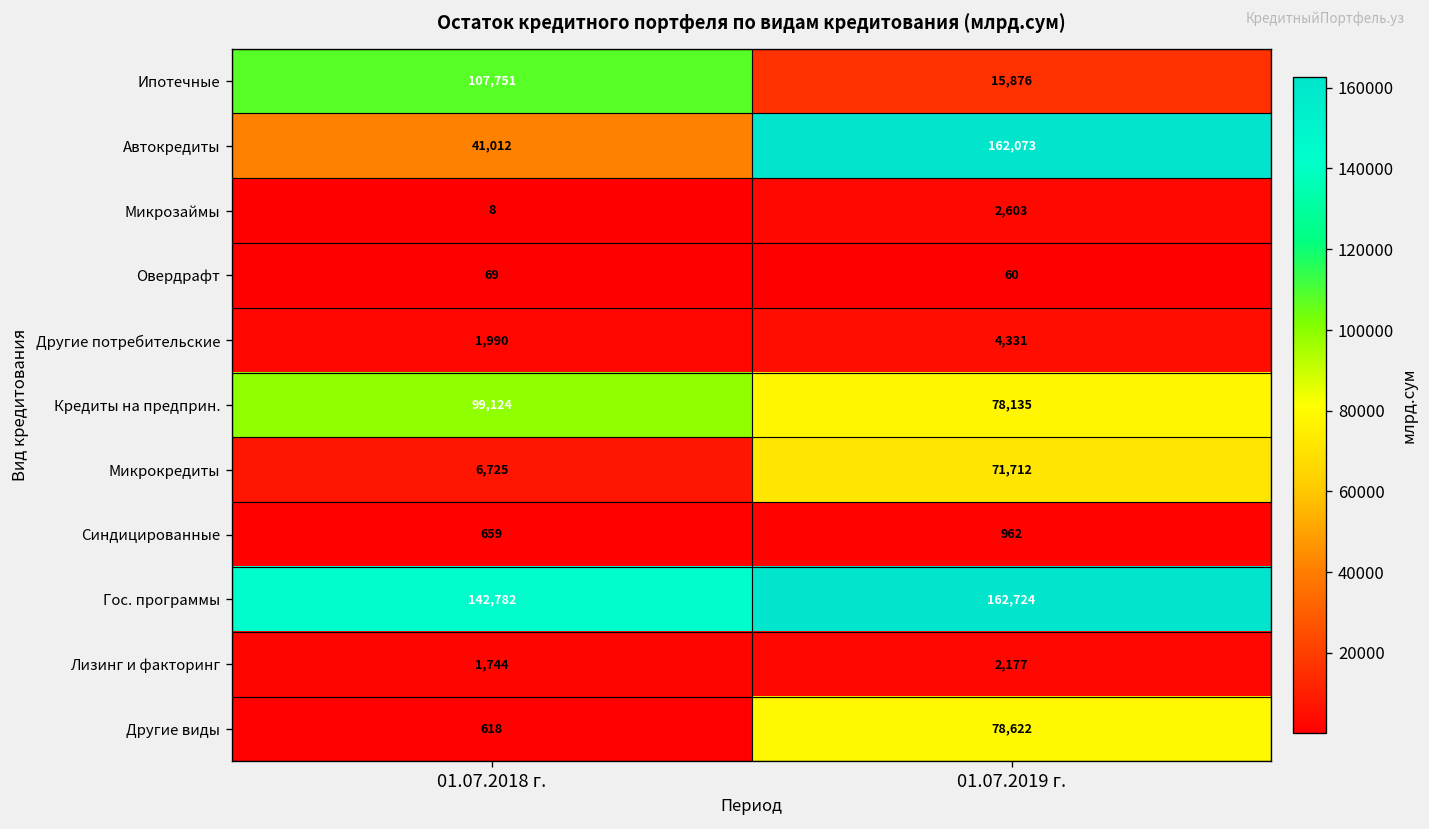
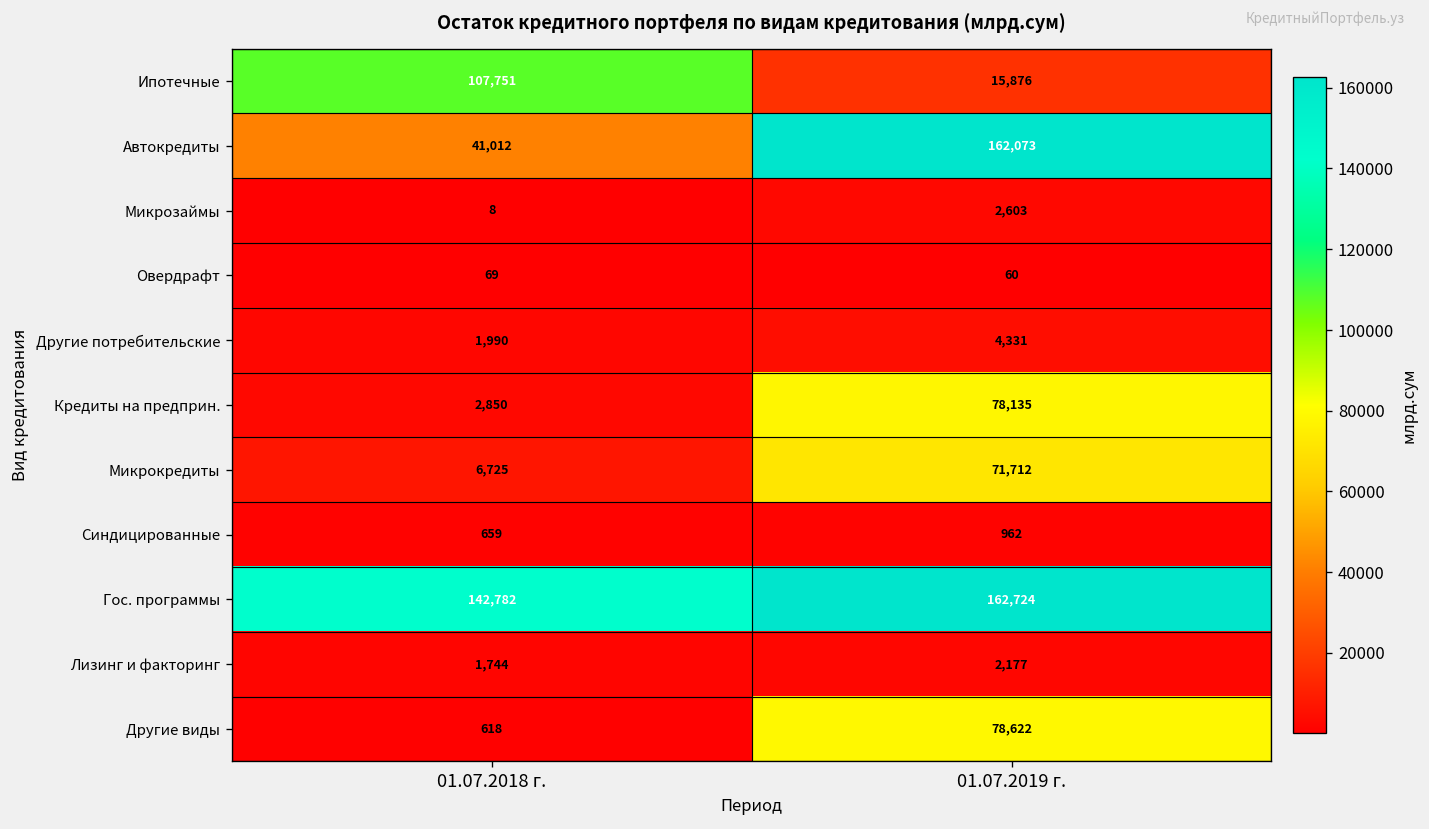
  {
    "Ипотечные": {
      "01.07.2018 г.": "107,751",
      "01.07.2019 г.": "15,876"
    },
    "Автокредиты": {
      "01.07.2018 г.": "41,012",
      "01.07.2019 г.": "162,073"
    },
    "Микрозаймы": {
      "01.07.2018 г.": "8",
      "01.07.2019 г.": "2,603"
    },
    "Овердрафт": {
      "01.07.2018 г.": "69",
      "01.07.2019 г.": "60"
    },
    "Другие потребительские": {
      "01.07.2018 г.": "1,990",
      "01.07.2019 г.": "4,331"
    },
    "Кредиты на предприн.": {
-     "01.07.2018 г.": "99,124",
+     "01.07.2018 г.": "2,850",
      "01.07.2019 г.": "78,135"
    },
    "Микрокредиты": {
      "01.07.2018 г.": "6,725",
      "01.07.2019 г.": "71,712"
    },
    "Синдицированные": {
      "01.07.2018 г.": "659",
      "01.07.2019 г.": "962"
    },
    "Гос. программы": {
      "01.07.2018 г.": "142,782",
      "01.07.2019 г.": "162,724"
    },
    "Лизинг и факторинг": {
      "01.07.2018 г.": "1,744",
      "01.07.2019 г.": "2,177"
    },
    "Другие виды": {
      "01.07.2018 г.": "618",
      "01.07.2019 г.": "78,622"
    }
  }
